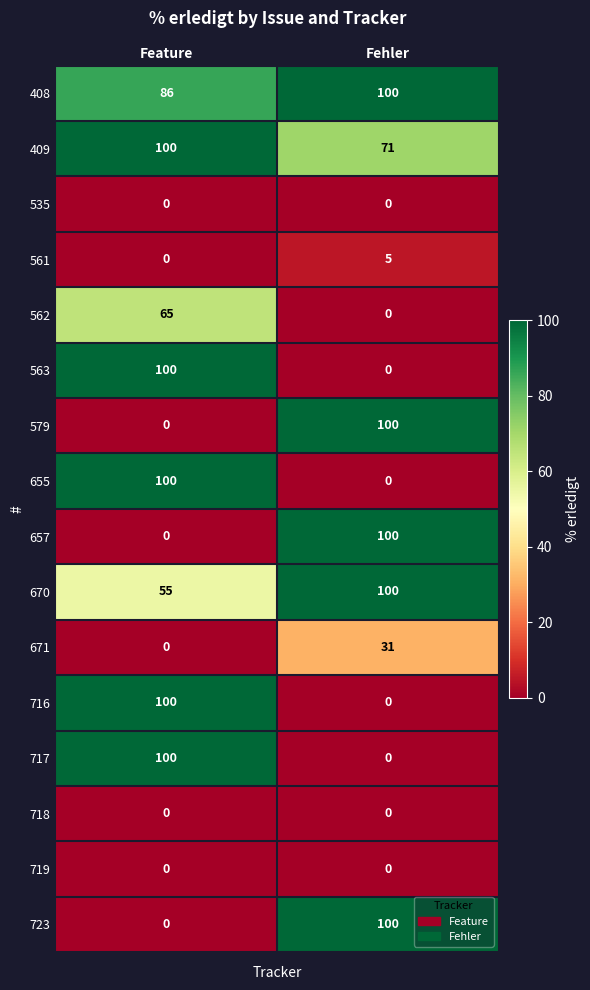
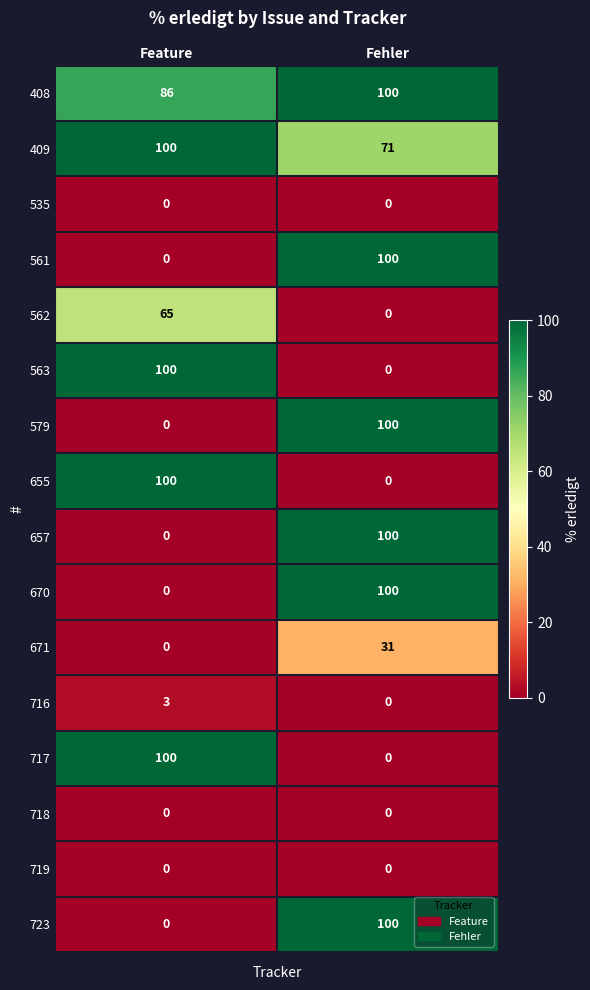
  {
    "408": {
      "Feature": 86,
      "Fehler": 100
    },
    "409": {
      "Feature": 100,
      "Fehler": 71
    },
    "535": {
      "Feature": 0,
      "Fehler": 0
    },
    "561": {
      "Feature": 0,
-     "Fehler": 5
+     "Fehler": 100
    },
    "562": {
      "Feature": 65,
      "Fehler": 0
    },
    "563": {
      "Feature": 100,
      "Fehler": 0
    },
    "579": {
      "Feature": 0,
      "Fehler": 100
    },
    "655": {
      "Feature": 100,
      "Fehler": 0
    },
    "657": {
      "Feature": 0,
      "Fehler": 100
    },
    "670": {
-     "Feature": 55,
+     "Feature": 0,
      "Fehler": 100
    },
    "671": {
      "Feature": 0,
      "Fehler": 31
    },
    "716": {
-     "Feature": 100,
+     "Feature": 3,
      "Fehler": 0
    },
    "717": {
      "Feature": 100,
      "Fehler": 0
    },
    "718": {
      "Feature": 0,
      "Fehler": 0
    },
    "719": {
      "Feature": 0,
      "Fehler": 0
    },
    "723": {
      "Feature": 0,
      "Fehler": 100
    }
  }
